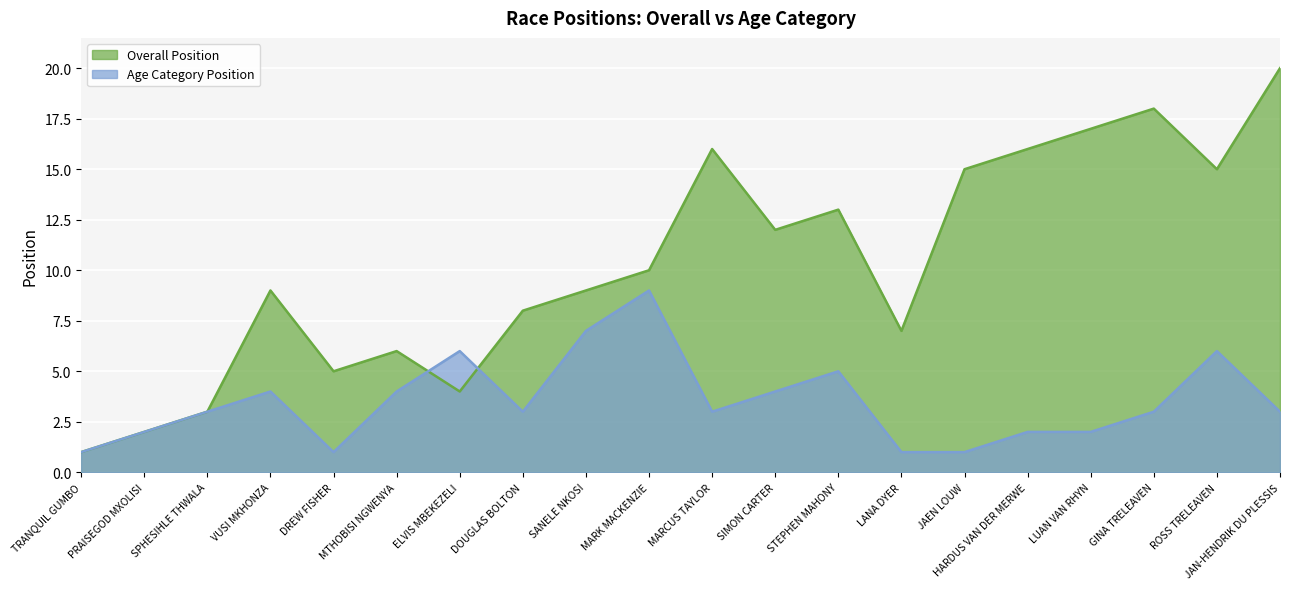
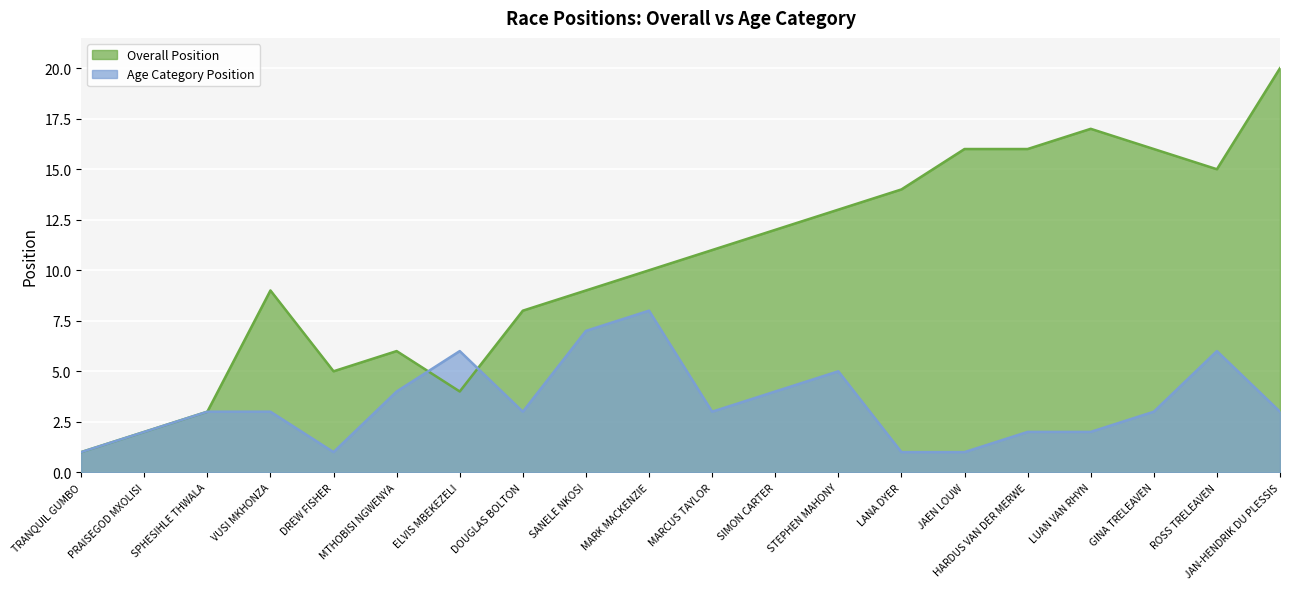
  {
    "Overall Position": {
      "VUSI MKHONZA": 9,
      "DREW FISHER": 5,
      "MTHOBISI NGWENYA": 6,
      "ELVIS MBEKEZELI": 4,
      "DOUGLAS BOLTON": 8,
      "SANELE NKOSI": 9,
      "MARK MACKENZIE": 10,
-     "MARCUS TAYLOR": 16,
+     "MARCUS TAYLOR": 11,
      "SIMON CARTER": 12,
      "STEPHEN MAHONY": 13,
-     "LANA DYER": 7,
-     "JAEN LOUW": 15,
+     "LANA DYER": 14,
+     "JAEN LOUW": 16,
      "HARDUS VAN DER MERWE": 16,
      "LUAN VAN RHYN": 17,
-     "GINA TRELEAVEN": 18,
+     "GINA TRELEAVEN": 16,
      "ROSS TRELEAVEN": 15,
      "JAN-HENDRIK DU PLESSIS": 20
    },
    "Age Category Position": {
-     "VUSI MKHONZA": 4,
+     "VUSI MKHONZA": 3,
      "DREW FISHER": 1,
      "MTHOBISI NGWENYA": 4,
      "ELVIS MBEKEZELI": 6,
      "DOUGLAS BOLTON": 3,
      "SANELE NKOSI": 7,
-     "MARK MACKENZIE": 9,
+     "MARK MACKENZIE": 8,
      "MARCUS TAYLOR": 3,
      "SIMON CARTER": 4,
      "STEPHEN MAHONY": 5,
      "LANA DYER": 1,
      "JAEN LOUW": 1,
      "HARDUS VAN DER MERWE": 2,
      "LUAN VAN RHYN": 2,
      "GINA TRELEAVEN": 3,
      "ROSS TRELEAVEN": 6,
      "JAN-HENDRIK DU PLESSIS": 3
    }
  }
